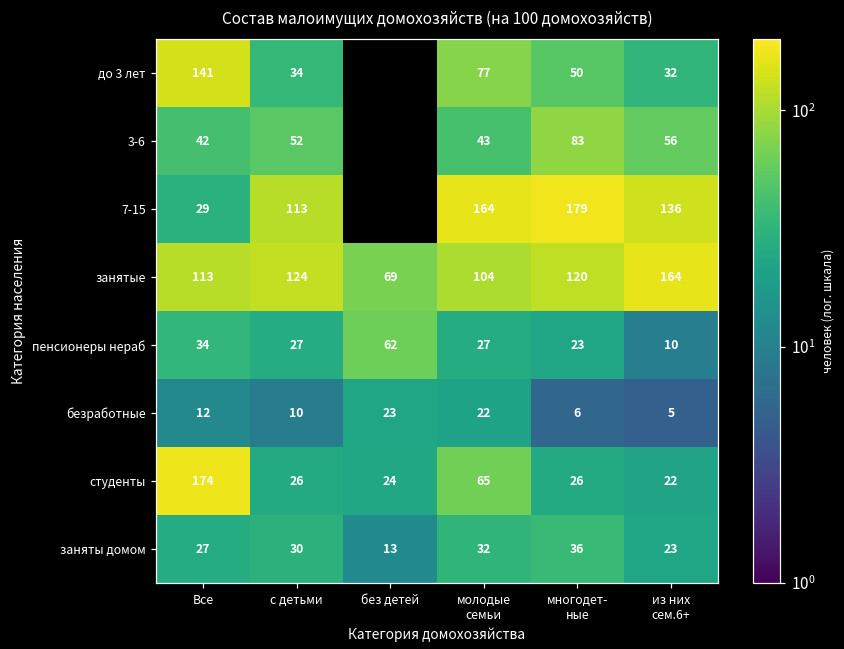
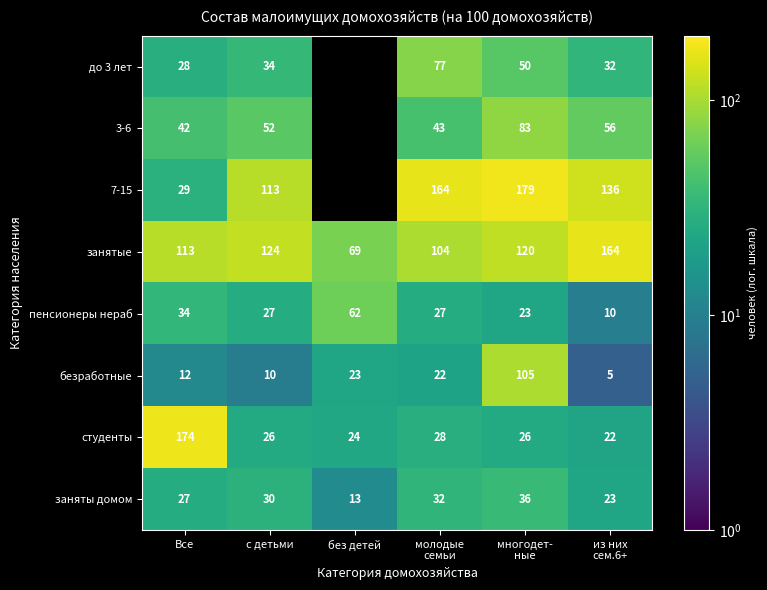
  {
    "до 3 лет": {
-     "Все": 141,
+     "Все": 28,
      "с детьми": 34,
      "молодые семьи": 77,
      "многодет- ные": 50,
      "из них сем.6+": 32
    },
    "3-6": {
      "Все": 42,
      "с детьми": 52,
      "молодые семьи": 43,
      "многодет- ные": 83,
      "из них сем.6+": 56
    },
    "7-15": {
      "Все": 29,
      "с детьми": 113,
      "молодые семьи": 164,
      "многодет- ные": 179,
      "из них сем.6+": 136
    },
    "занятые": {
      "Все": 113,
      "с детьми": 124,
      "без детей": 69,
      "молодые семьи": 104,
      "многодет- ные": 120,
      "из них сем.6+": 164
    },
    "пенсионеры нераб": {
      "Все": 34,
      "с детьми": 27,
      "без детей": 62,
      "молодые семьи": 27,
      "многодет- ные": 23,
      "из них сем.6+": 10
    },
    "безработные": {
      "Все": 12,
      "с детьми": 10,
      "без детей": 23,
      "молодые семьи": 22,
-     "многодет- ные": 6,
+     "многодет- ные": 105,
      "из них сем.6+": 5
    },
    "студенты": {
      "Все": 174,
      "с детьми": 26,
      "без детей": 24,
-     "молодые семьи": 65,
+     "молодые семьи": 28,
      "многодет- ные": 26,
      "из них сем.6+": 22
    },
    "заняты домом": {
      "Все": 27,
      "с детьми": 30,
      "без детей": 13,
      "молодые семьи": 32,
      "многодет- ные": 36,
      "из них сем.6+": 23
    }
  }
